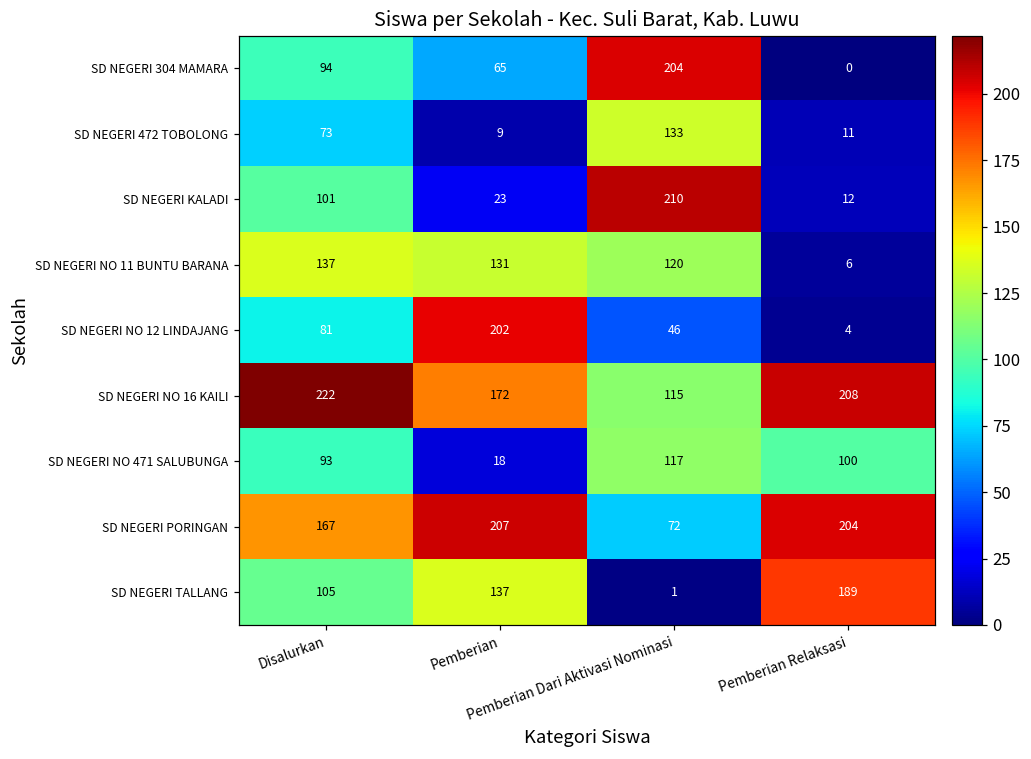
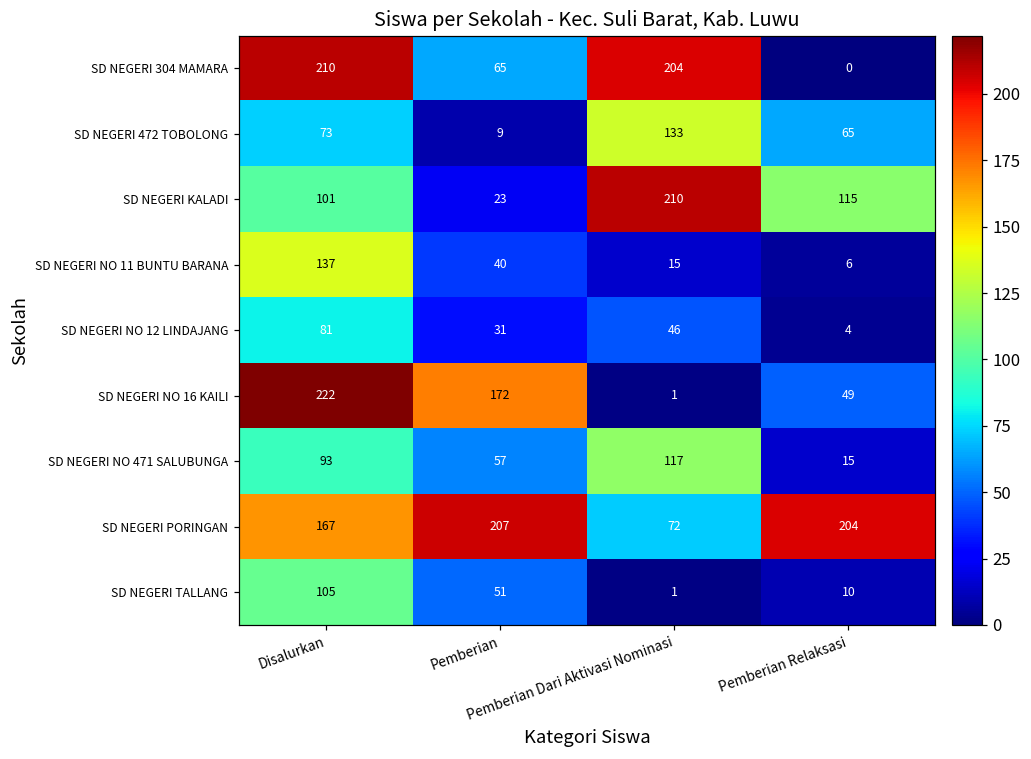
  {
    "SD NEGERI 304 MAMARA": {
-     "Disalurkan": 94,
+     "Disalurkan": 210,
      "Pemberian": 65,
      "Pemberian Dari Aktivasi Nominasi": 204,
      "Pemberian Relaksasi": 0
    },
    "SD NEGERI 472 TOBOLONG": {
      "Disalurkan": 73,
      "Pemberian": 9,
      "Pemberian Dari Aktivasi Nominasi": 133,
-     "Pemberian Relaksasi": 11
+     "Pemberian Relaksasi": 65
    },
    "SD NEGERI KALADI": {
      "Disalurkan": 101,
      "Pemberian": 23,
      "Pemberian Dari Aktivasi Nominasi": 210,
-     "Pemberian Relaksasi": 12
+     "Pemberian Relaksasi": 115
    },
    "SD NEGERI NO 11 BUNTU BARANA": {
      "Disalurkan": 137,
-     "Pemberian": 131,
-     "Pemberian Dari Aktivasi Nominasi": 120,
+     "Pemberian": 40,
+     "Pemberian Dari Aktivasi Nominasi": 15,
      "Pemberian Relaksasi": 6
    },
    "SD NEGERI NO 12 LINDAJANG": {
      "Disalurkan": 81,
-     "Pemberian": 202,
+     "Pemberian": 31,
      "Pemberian Dari Aktivasi Nominasi": 46,
      "Pemberian Relaksasi": 4
    },
    "SD NEGERI NO 16 KAILI": {
      "Disalurkan": 222,
      "Pemberian": 172,
-     "Pemberian Dari Aktivasi Nominasi": 115,
-     "Pemberian Relaksasi": 208
+     "Pemberian Dari Aktivasi Nominasi": 1,
+     "Pemberian Relaksasi": 49
    },
    "SD NEGERI NO 471 SALUBUNGA": {
      "Disalurkan": 93,
-     "Pemberian": 18,
+     "Pemberian": 57,
      "Pemberian Dari Aktivasi Nominasi": 117,
-     "Pemberian Relaksasi": 100
+     "Pemberian Relaksasi": 15
    },
    "SD NEGERI PORINGAN": {
      "Disalurkan": 167,
      "Pemberian": 207,
      "Pemberian Dari Aktivasi Nominasi": 72,
      "Pemberian Relaksasi": 204
    },
    "SD NEGERI TALLANG": {
      "Disalurkan": 105,
-     "Pemberian": 137,
+     "Pemberian": 51,
      "Pemberian Dari Aktivasi Nominasi": 1,
-     "Pemberian Relaksasi": 189
+     "Pemberian Relaksasi": 10
    }
  }
